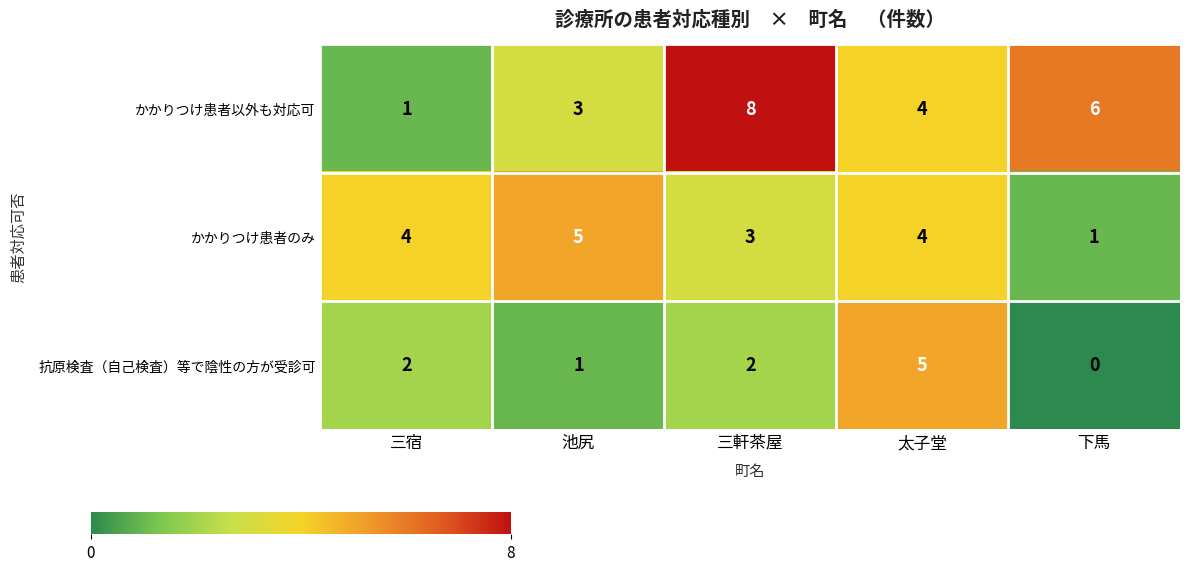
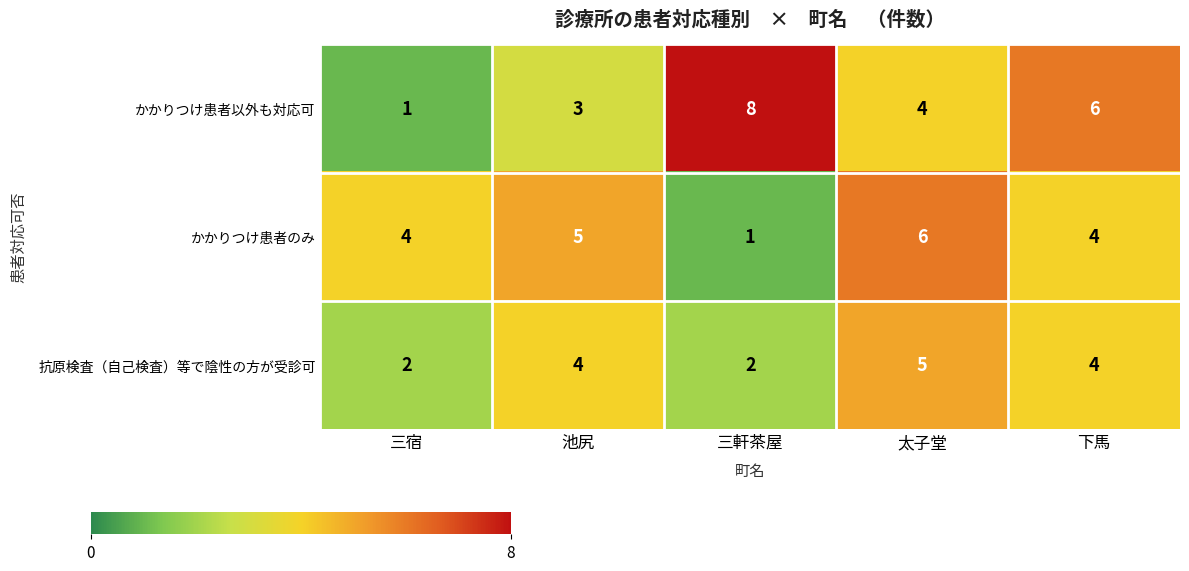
  {
    "かかりつけ患者以外も対応可": {
      "三宿": 1,
      "池尻": 3,
      "三軒茶屋": 8,
      "太子堂": 4,
      "下馬": 6
    },
    "かかりつけ患者のみ": {
      "三宿": 4,
      "池尻": 5,
-     "三軒茶屋": 3,
-     "太子堂": 4,
-     "下馬": 1
+     "三軒茶屋": 1,
+     "太子堂": 6,
+     "下馬": 4
    },
    "抗原検査（自己検査）等で陰性の方が受診可": {
      "三宿": 2,
-     "池尻": 1,
+     "池尻": 4,
      "三軒茶屋": 2,
      "太子堂": 5,
-     "下馬": 0
+     "下馬": 4
    }
  }
